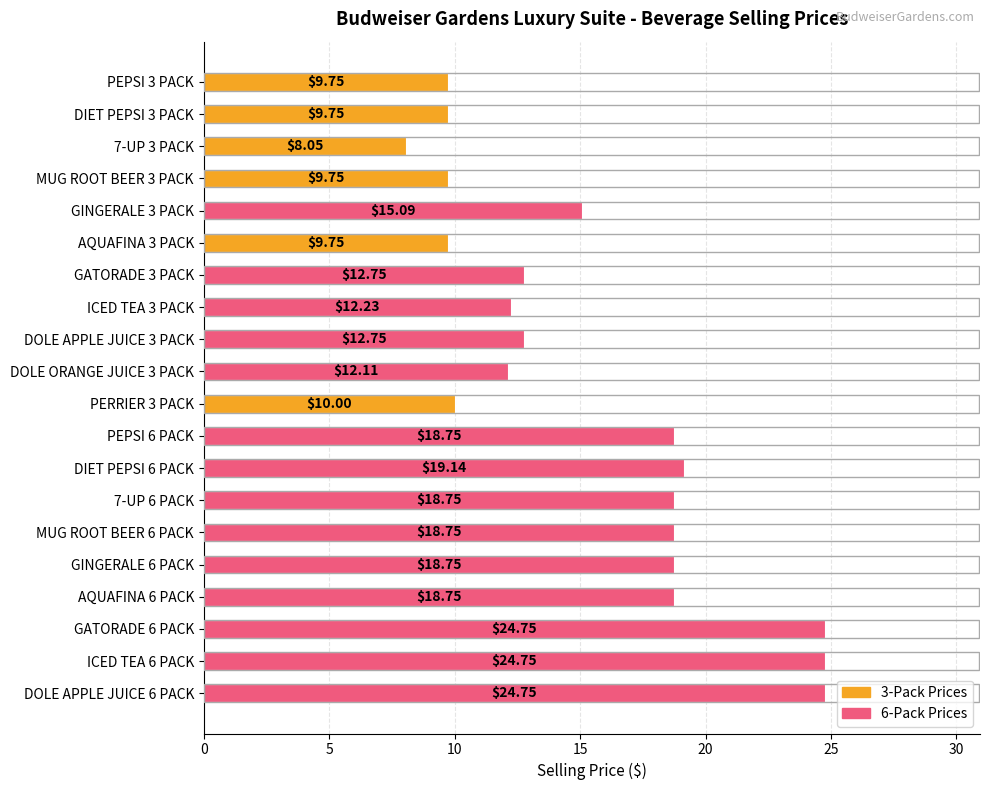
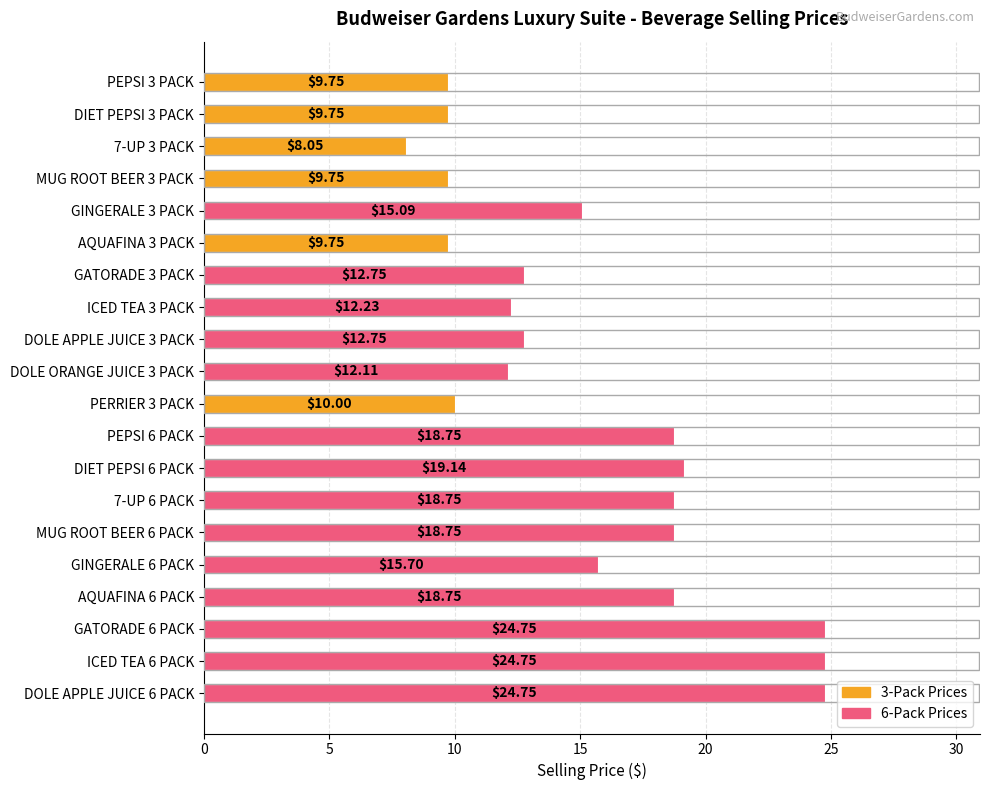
  {
    "PEPSI 3 PACK": "$9.75",
    "DIET PEPSI 3 PACK": "$9.75",
    "7-UP 3 PACK": "$8.05",
    "MUG ROOT BEER 3 PACK": "$9.75",
    "GINGERALE 3 PACK": "$15.09",
    "AQUAFINA 3 PACK": "$9.75",
    "GATORADE 3 PACK": "$12.75",
    "ICED TEA 3 PACK": "$12.23",
    "DOLE APPLE JUICE 3 PACK": "$12.75",
    "DOLE ORANGE JUICE 3 PACK": "$12.11",
    "PERRIER 3 PACK": "$10.00",
    "PEPSI 6 PACK": "$18.75",
    "DIET PEPSI 6 PACK": "$19.14",
    "7-UP 6 PACK": "$18.75",
    "MUG ROOT BEER 6 PACK": "$18.75",
-   "GINGERALE 6 PACK": "$18.75",
+   "GINGERALE 6 PACK": "$15.70",
    "AQUAFINA 6 PACK": "$18.75",
    "GATORADE 6 PACK": "$24.75",
    "ICED TEA 6 PACK": "$24.75",
    "DOLE APPLE JUICE 6 PACK": "$24.75"
  }
